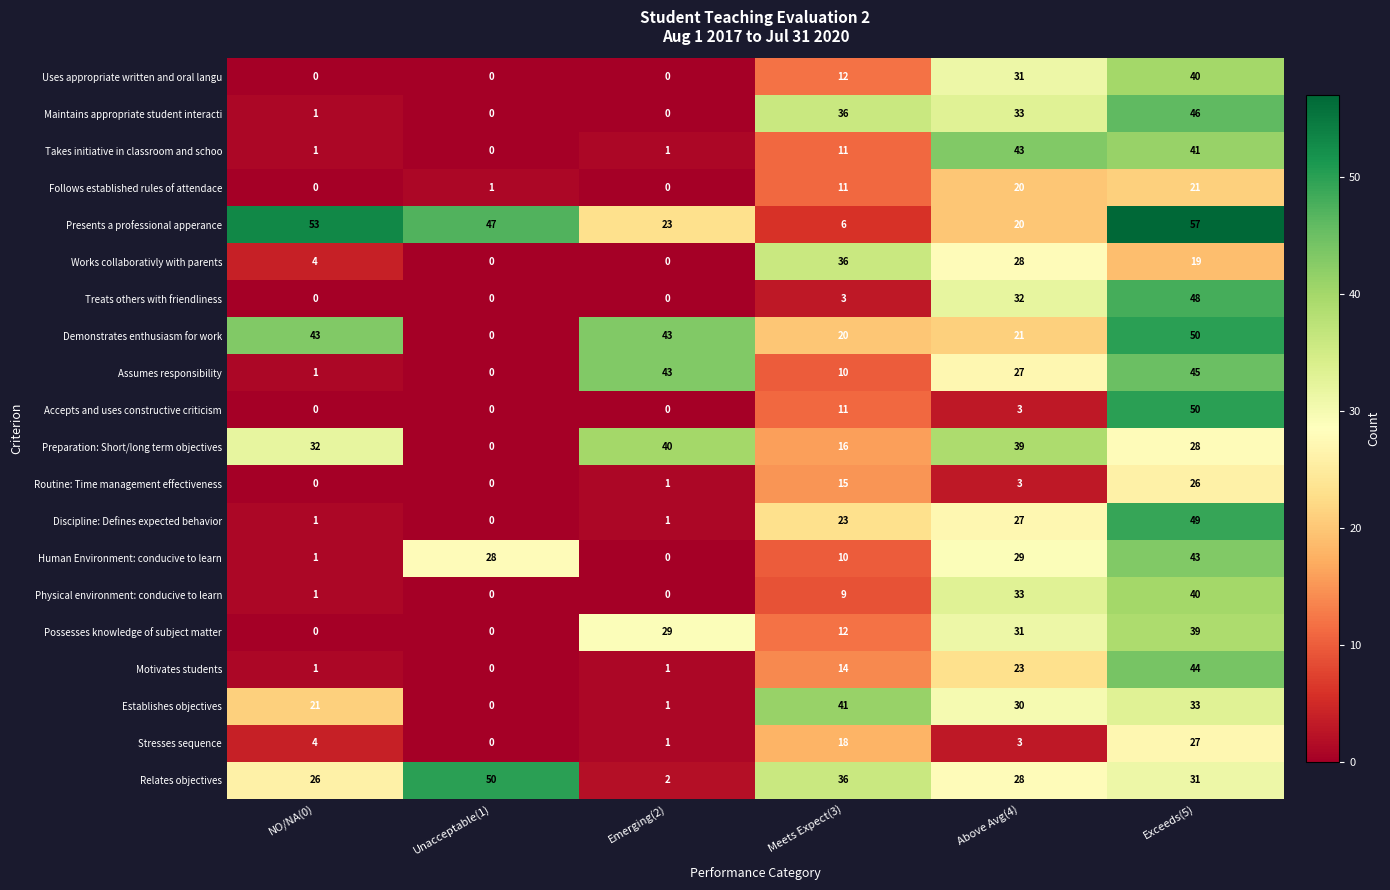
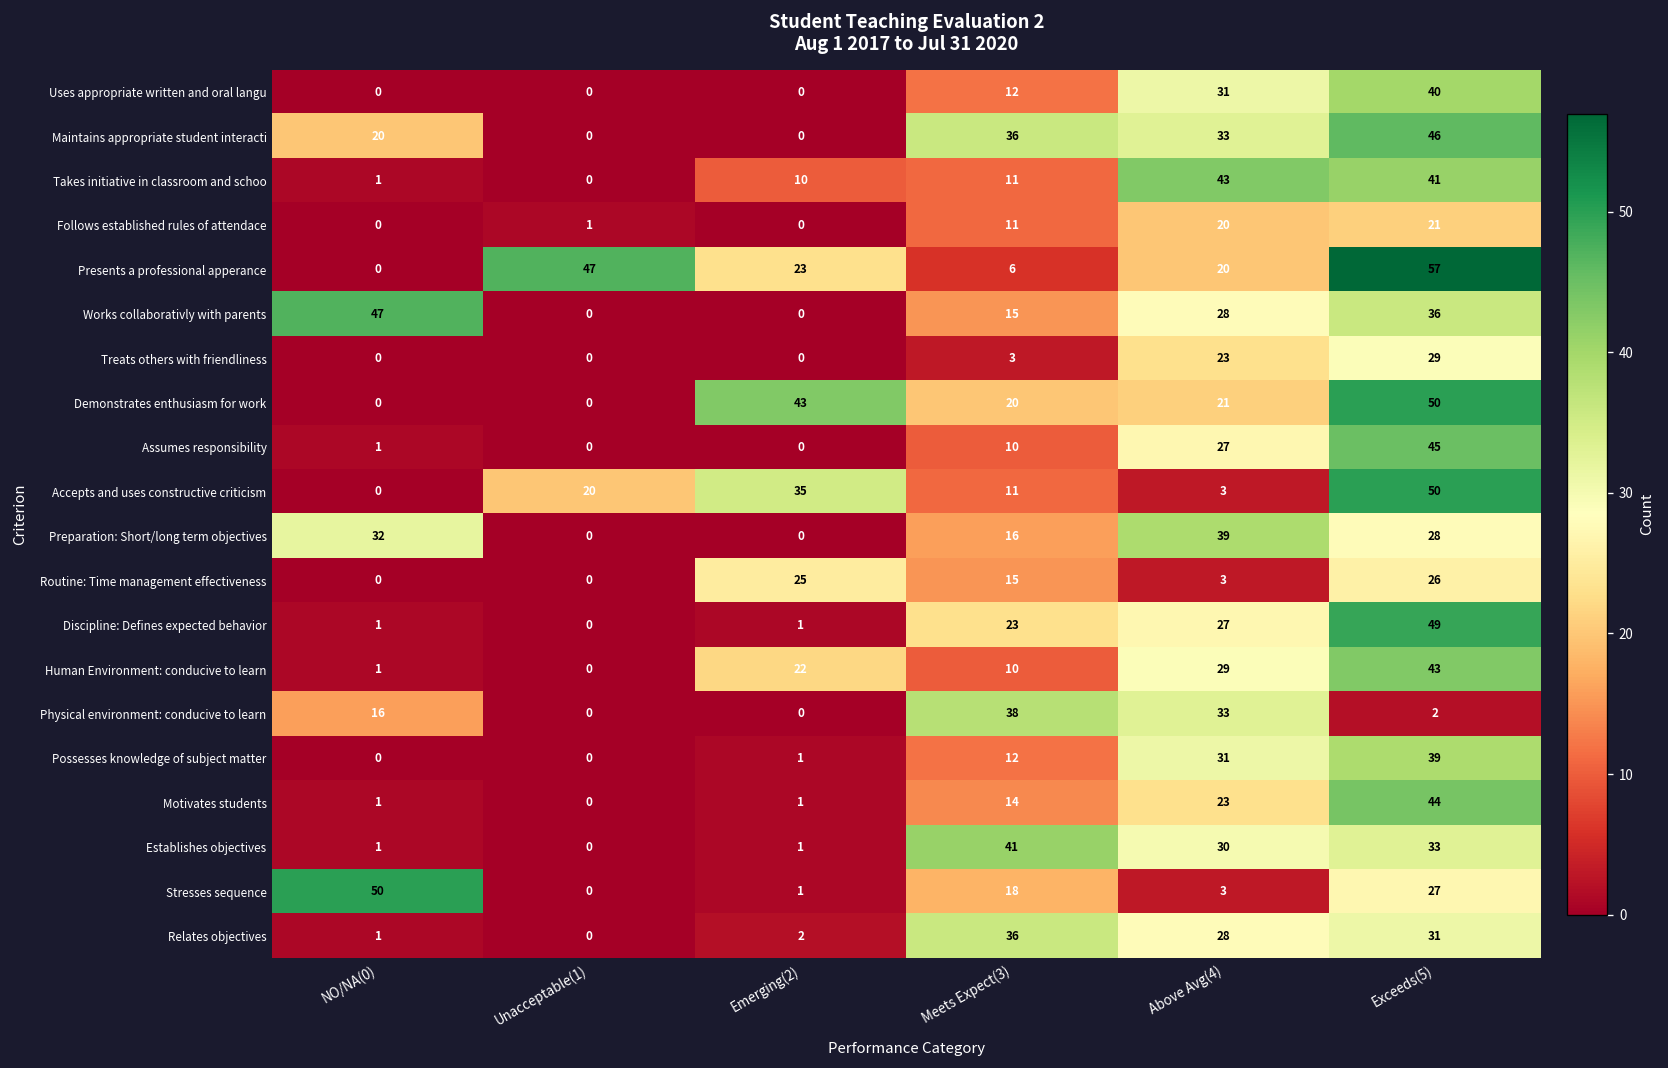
  {
    "Uses appropriate written and oral langu": {
      "NO/NA(0)": 0,
      "Unacceptable(1)": 0,
      "Emerging(2)": 0,
      "Meets Expect(3)": 12,
      "Above Avg(4)": 31,
      "Exceeds(5)": 40
    },
    "Maintains appropriate student interacti": {
-     "NO/NA(0)": 1,
+     "NO/NA(0)": 20,
      "Unacceptable(1)": 0,
      "Emerging(2)": 0,
      "Meets Expect(3)": 36,
      "Above Avg(4)": 33,
      "Exceeds(5)": 46
    },
    "Takes initiative in classroom and schoo": {
      "NO/NA(0)": 1,
      "Unacceptable(1)": 0,
-     "Emerging(2)": 1,
+     "Emerging(2)": 10,
      "Meets Expect(3)": 11,
      "Above Avg(4)": 43,
      "Exceeds(5)": 41
    },
    "Follows established rules of attendace": {
      "NO/NA(0)": 0,
      "Unacceptable(1)": 1,
      "Emerging(2)": 0,
      "Meets Expect(3)": 11,
      "Above Avg(4)": 20,
      "Exceeds(5)": 21
    },
    "Presents a professional apperance": {
-     "NO/NA(0)": 53,
+     "NO/NA(0)": 0,
      "Unacceptable(1)": 47,
      "Emerging(2)": 23,
      "Meets Expect(3)": 6,
      "Above Avg(4)": 20,
      "Exceeds(5)": 57
    },
    "Works collaborativly with parents": {
-     "NO/NA(0)": 4,
+     "NO/NA(0)": 47,
      "Unacceptable(1)": 0,
      "Emerging(2)": 0,
-     "Meets Expect(3)": 36,
+     "Meets Expect(3)": 15,
      "Above Avg(4)": 28,
-     "Exceeds(5)": 19
+     "Exceeds(5)": 36
    },
    "Treats others with friendliness": {
      "NO/NA(0)": 0,
      "Unacceptable(1)": 0,
      "Emerging(2)": 0,
      "Meets Expect(3)": 3,
-     "Above Avg(4)": 32,
-     "Exceeds(5)": 48
+     "Above Avg(4)": 23,
+     "Exceeds(5)": 29
    },
    "Demonstrates enthusiasm for work": {
-     "NO/NA(0)": 43,
+     "NO/NA(0)": 0,
      "Unacceptable(1)": 0,
      "Emerging(2)": 43,
      "Meets Expect(3)": 20,
      "Above Avg(4)": 21,
      "Exceeds(5)": 50
    },
    "Assumes responsibility": {
      "NO/NA(0)": 1,
      "Unacceptable(1)": 0,
-     "Emerging(2)": 43,
+     "Emerging(2)": 0,
      "Meets Expect(3)": 10,
      "Above Avg(4)": 27,
      "Exceeds(5)": 45
    },
    "Accepts and uses constructive criticism": {
      "NO/NA(0)": 0,
-     "Unacceptable(1)": 0,
-     "Emerging(2)": 0,
+     "Unacceptable(1)": 20,
+     "Emerging(2)": 35,
      "Meets Expect(3)": 11,
      "Above Avg(4)": 3,
      "Exceeds(5)": 50
    },
    "Preparation: Short/long term objectives": {
      "NO/NA(0)": 32,
      "Unacceptable(1)": 0,
-     "Emerging(2)": 40,
+     "Emerging(2)": 0,
      "Meets Expect(3)": 16,
      "Above Avg(4)": 39,
      "Exceeds(5)": 28
    },
    "Routine: Time management effectiveness": {
      "NO/NA(0)": 0,
      "Unacceptable(1)": 0,
-     "Emerging(2)": 1,
+     "Emerging(2)": 25,
      "Meets Expect(3)": 15,
      "Above Avg(4)": 3,
      "Exceeds(5)": 26
    },
    "Discipline: Defines expected behavior": {
      "NO/NA(0)": 1,
      "Unacceptable(1)": 0,
      "Emerging(2)": 1,
      "Meets Expect(3)": 23,
      "Above Avg(4)": 27,
      "Exceeds(5)": 49
    },
    "Human Environment: conducive to learn": {
      "NO/NA(0)": 1,
-     "Unacceptable(1)": 28,
-     "Emerging(2)": 0,
+     "Unacceptable(1)": 0,
+     "Emerging(2)": 22,
      "Meets Expect(3)": 10,
      "Above Avg(4)": 29,
      "Exceeds(5)": 43
    },
    "Physical environment: conducive to learn": {
-     "NO/NA(0)": 1,
+     "NO/NA(0)": 16,
      "Unacceptable(1)": 0,
      "Emerging(2)": 0,
-     "Meets Expect(3)": 9,
+     "Meets Expect(3)": 38,
      "Above Avg(4)": 33,
-     "Exceeds(5)": 40
+     "Exceeds(5)": 2
    },
    "Possesses knowledge of subject matter": {
      "NO/NA(0)": 0,
      "Unacceptable(1)": 0,
-     "Emerging(2)": 29,
+     "Emerging(2)": 1,
      "Meets Expect(3)": 12,
      "Above Avg(4)": 31,
      "Exceeds(5)": 39
    },
    "Motivates students": {
      "NO/NA(0)": 1,
      "Unacceptable(1)": 0,
      "Emerging(2)": 1,
      "Meets Expect(3)": 14,
      "Above Avg(4)": 23,
      "Exceeds(5)": 44
    },
    "Establishes objectives": {
-     "NO/NA(0)": 21,
+     "NO/NA(0)": 1,
      "Unacceptable(1)": 0,
      "Emerging(2)": 1,
      "Meets Expect(3)": 41,
      "Above Avg(4)": 30,
      "Exceeds(5)": 33
    },
    "Stresses sequence": {
-     "NO/NA(0)": 4,
+     "NO/NA(0)": 50,
      "Unacceptable(1)": 0,
      "Emerging(2)": 1,
      "Meets Expect(3)": 18,
      "Above Avg(4)": 3,
      "Exceeds(5)": 27
    },
    "Relates objectives": {
-     "NO/NA(0)": 26,
-     "Unacceptable(1)": 50,
+     "NO/NA(0)": 1,
+     "Unacceptable(1)": 0,
      "Emerging(2)": 2,
      "Meets Expect(3)": 36,
      "Above Avg(4)": 28,
      "Exceeds(5)": 31
    }
  }
